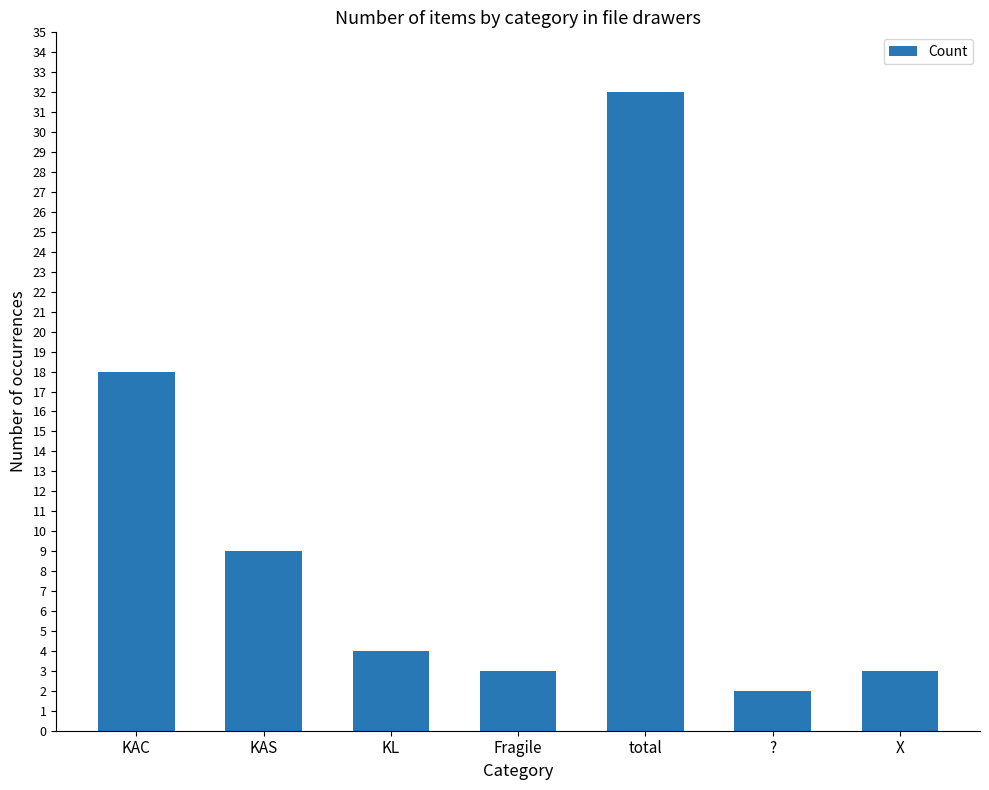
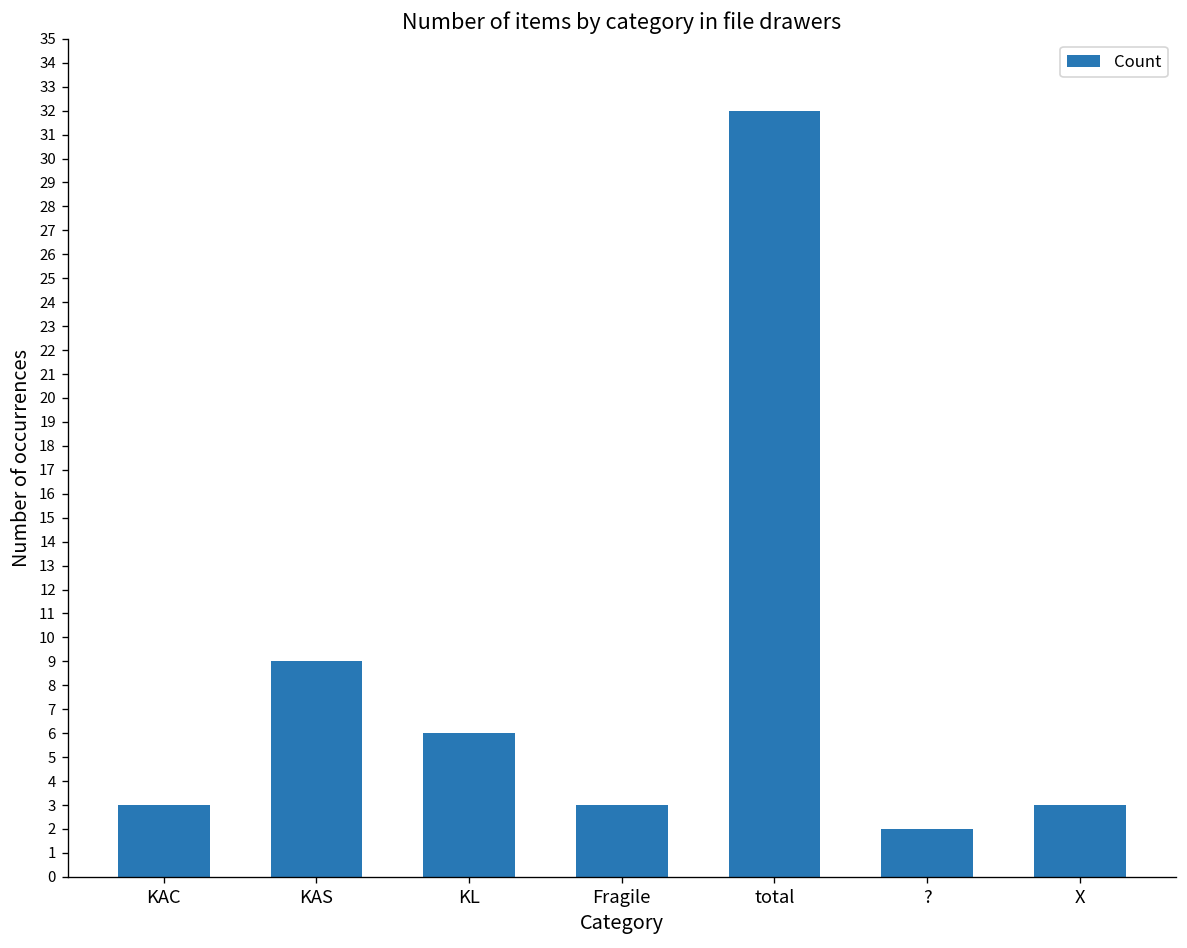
  {
-   "KAC": 18,
+   "KAC": 3,
    "KAS": 9,
-   "KL": 4,
+   "KL": 6,
    "Fragile": 3,
    "total": 32,
    "?": 2,
    "X": 3
  }
